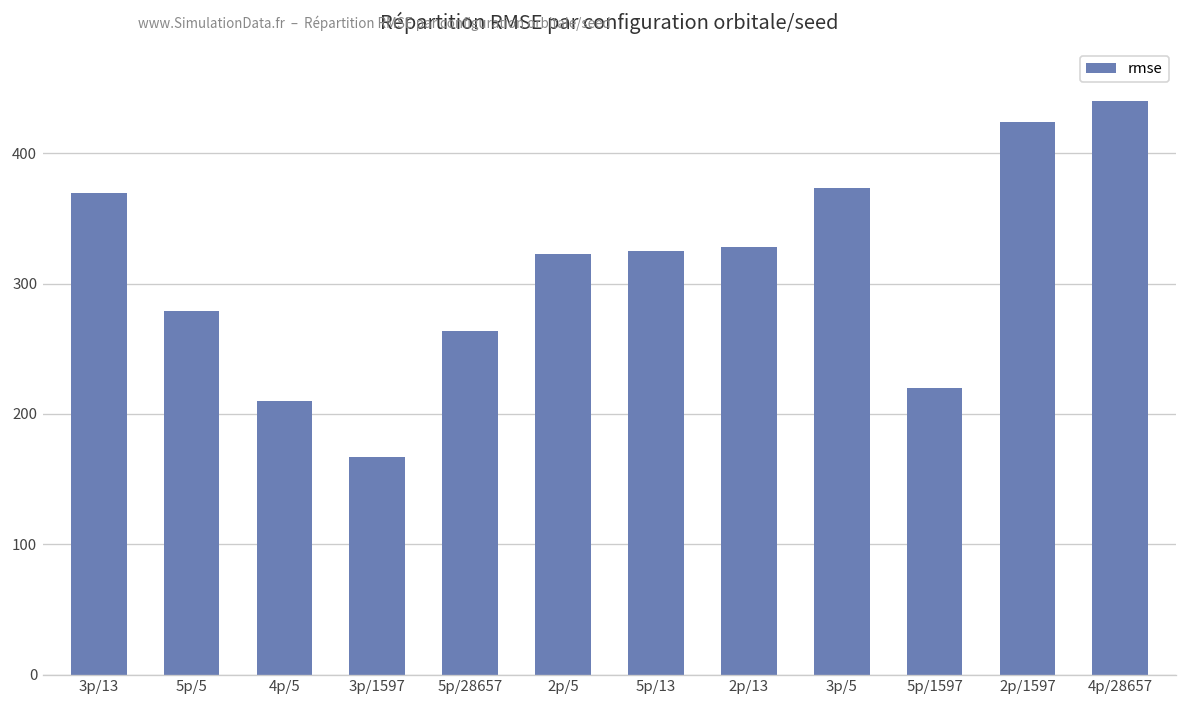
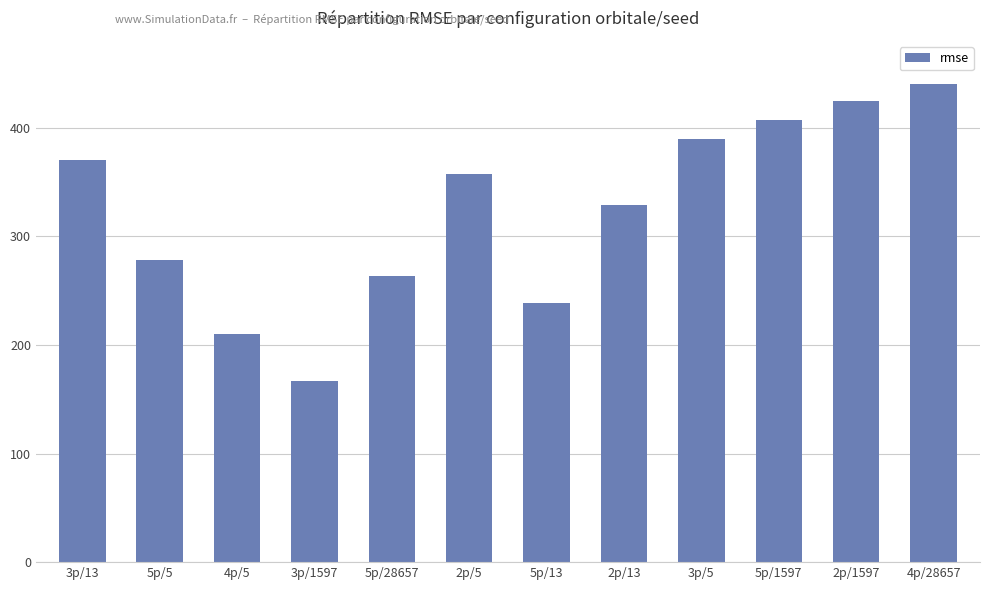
  {
    "3p/13": 370,
    "5p/5": 279,
    "4p/5": 210,
    "3p/1597": 167,
    "5p/28657": 264,
-   "2p/5": 323,
-   "5p/13": 325,
+   "2p/5": 358,
+   "5p/13": 238,
    "2p/13": 328,
-   "3p/5": 374,
-   "5p/1597": 220,
+   "3p/5": 390,
+   "5p/1597": 407,
    "2p/1597": 424,
    "4p/28657": 440
  }
